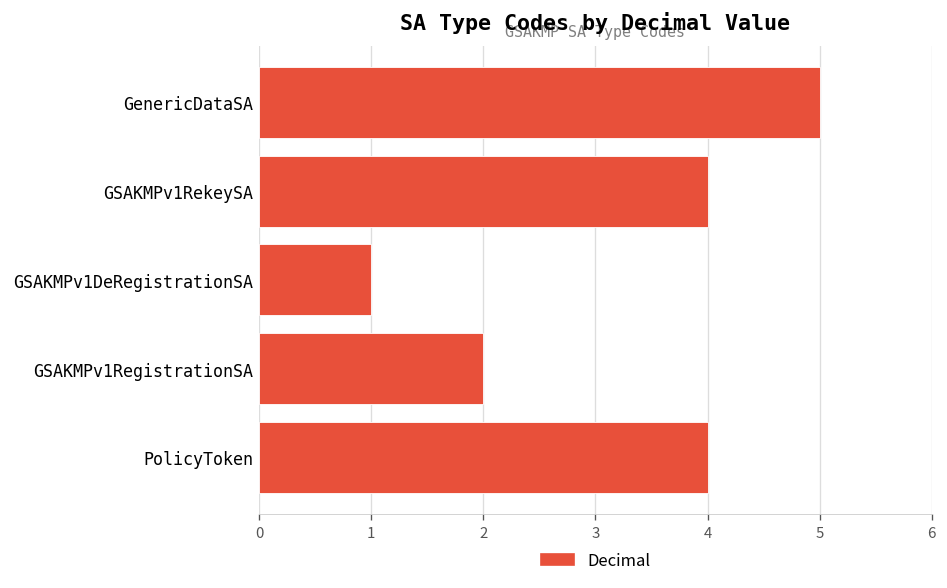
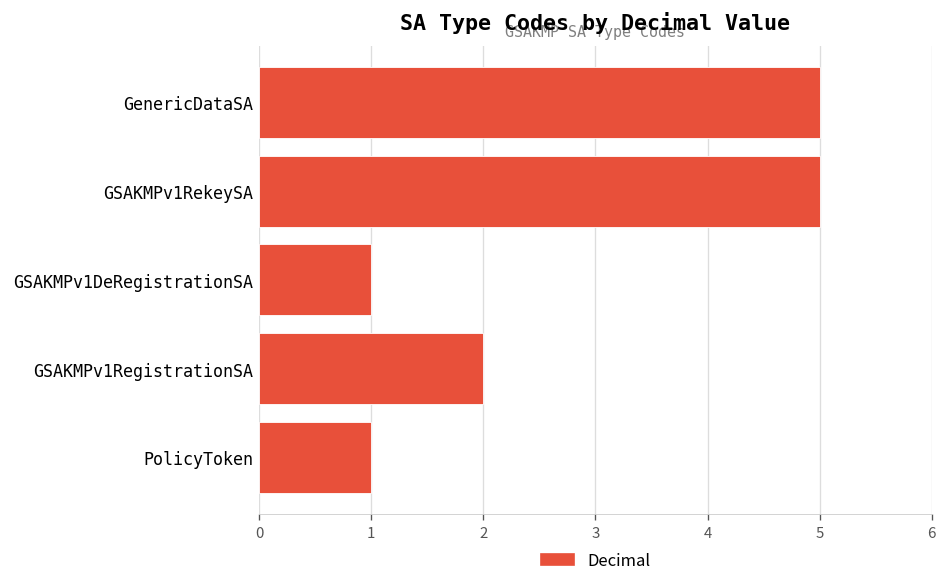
  {
    "GenericDataSA": 5,
-   "GSAKMPv1RekeySA": 4,
+   "GSAKMPv1RekeySA": 5,
    "GSAKMPv1DeRegistrationSA": 1,
    "GSAKMPv1RegistrationSA": 2,
-   "PolicyToken": 4
+   "PolicyToken": 1
  }
